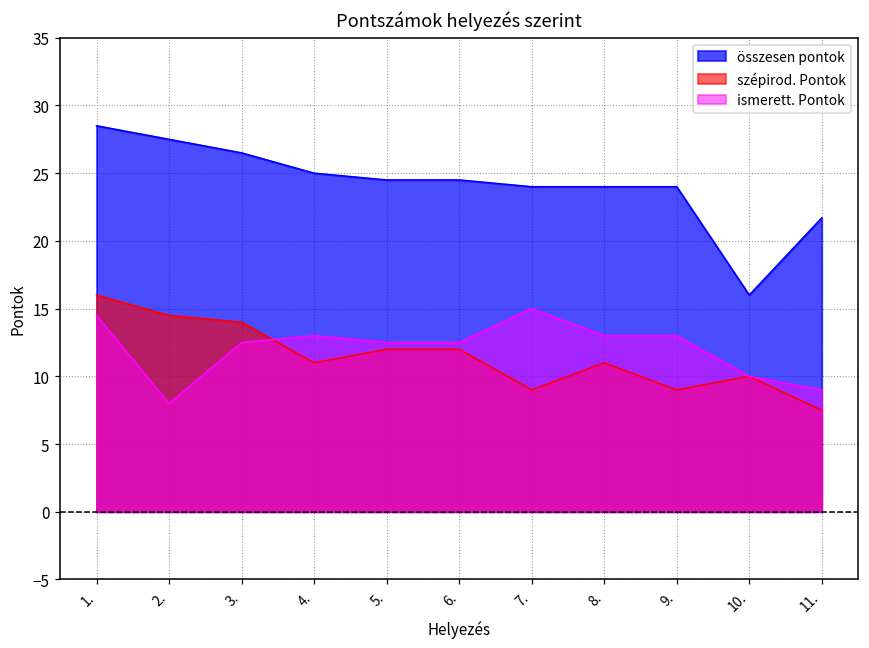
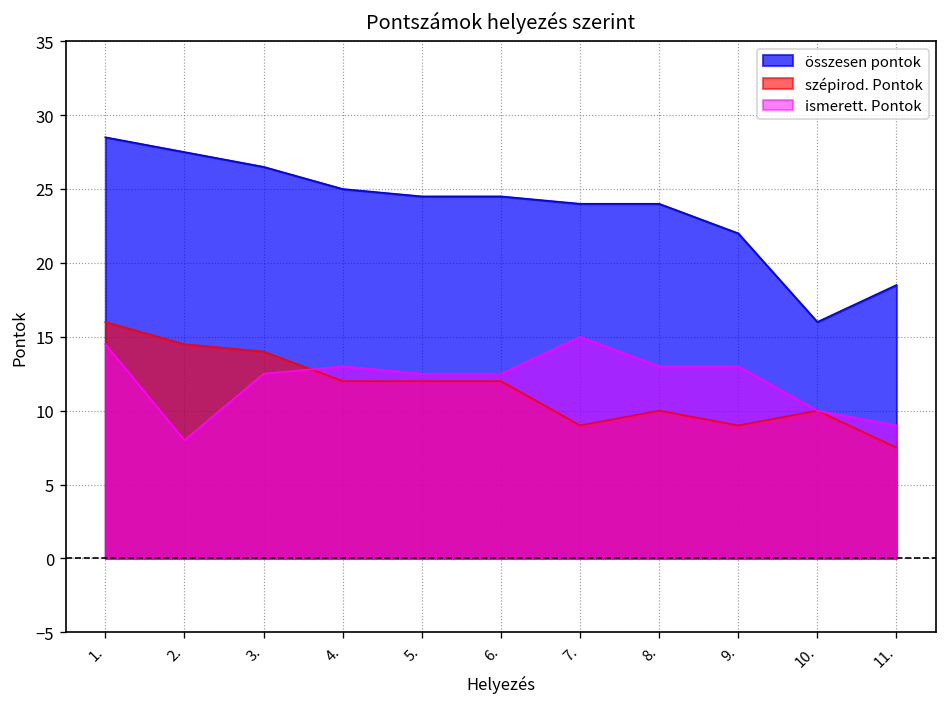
  {
    "összesen pontok": {
      "1.": 28.5,
      "2.": 27.5,
      "3.": 26.5,
      "4.": 25.0,
      "5.": 24.5,
      "6.": 24.5,
      "7.": 24.0,
      "8.": 24.0,
-     "9.": 24,
+     "9.": 22,
      "10.": 16.0,
-     "11.": 21.7
+     "11.": 18.5
    },
    "szépirod. Pontok": {
      "1.": 16,
      "2.": 14.5,
      "3.": 14,
-     "4.": 11,
+     "4.": 12,
      "5.": 12,
      "6.": 12,
      "7.": 9,
-     "8.": 11,
+     "8.": 10,
      "9.": 9,
      "11.": 7.5
    },
    "ismerett. Pontok": {
      "1.": 14.5,
      "2.": 8.0,
      "3.": 12.5,
      "4.": 13.0,
      "5.": 12.5,
      "6.": 12.5,
      "7.": 15.0,
      "8.": 13.0,
      "9.": 13.0,
      "11.": 9.0
    }
  }
